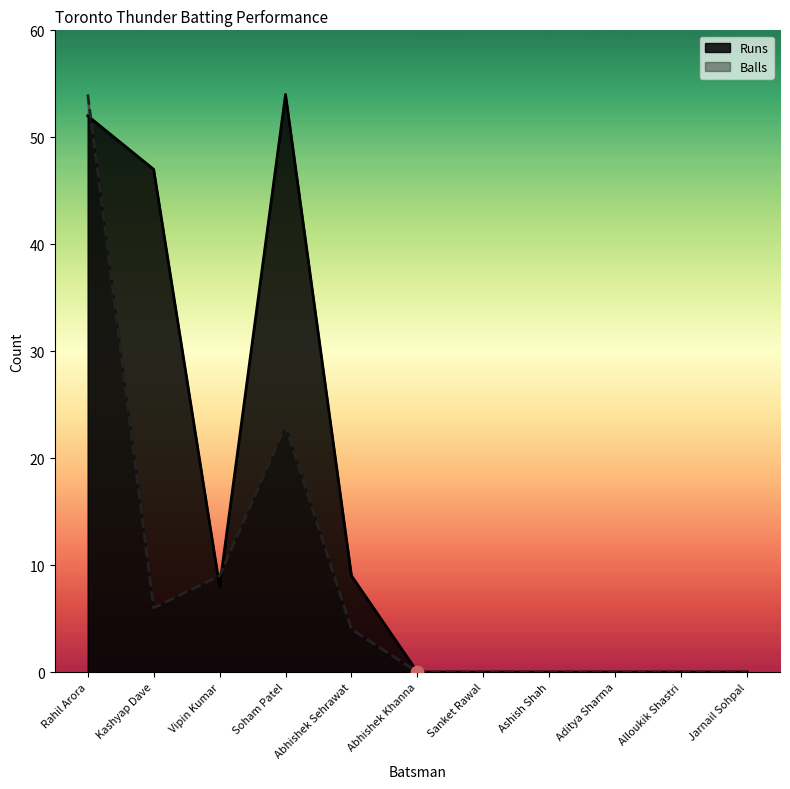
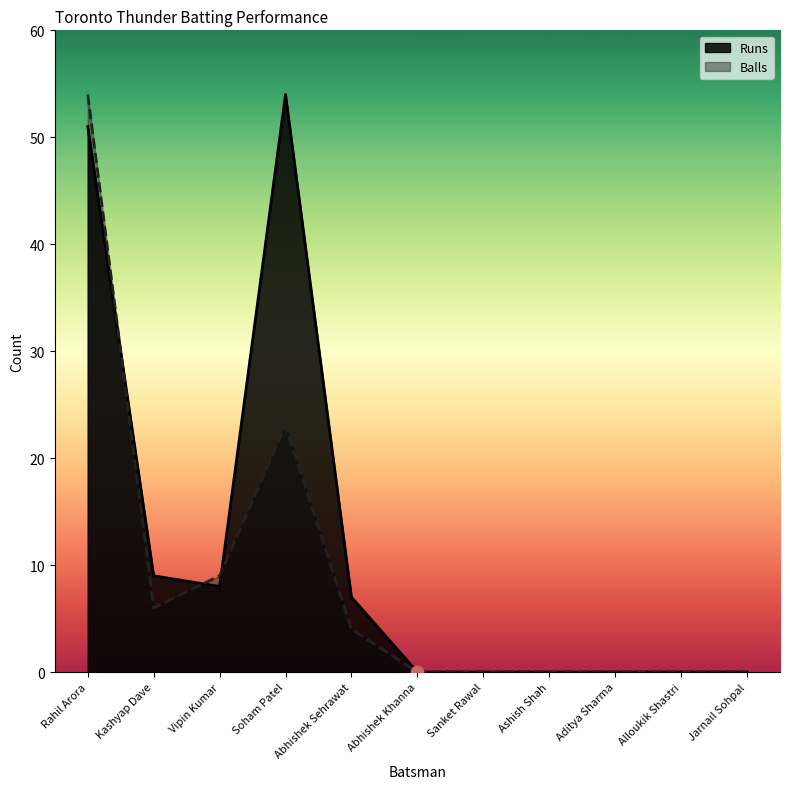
  {
    "Runs": {
-     "Rahil Arora": 52,
-     "Kashyap Dave": 47,
+     "Rahil Arora": 51,
+     "Kashyap Dave": 9,
      "Vipin Kumar": 8,
      "Soham Patel": 54,
-     "Abhishek Sehrawat": 9
+     "Abhishek Sehrawat": 7
    },
    "Balls": {
      "Rahil Arora": 54,
      "Kashyap Dave": 6,
      "Vipin Kumar": 9,
      "Soham Patel": 23,
      "Abhishek Sehrawat": 4
    }
  }
